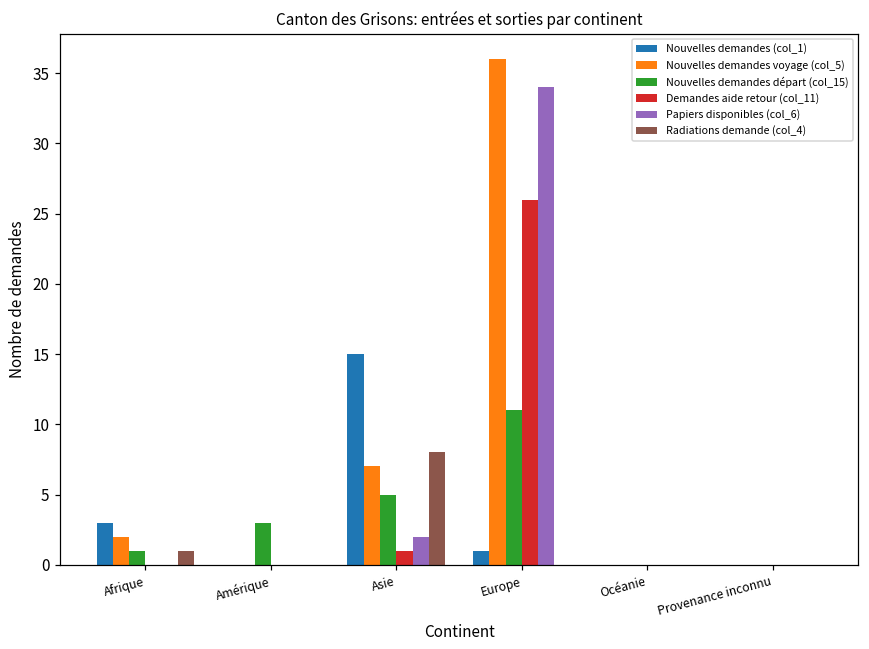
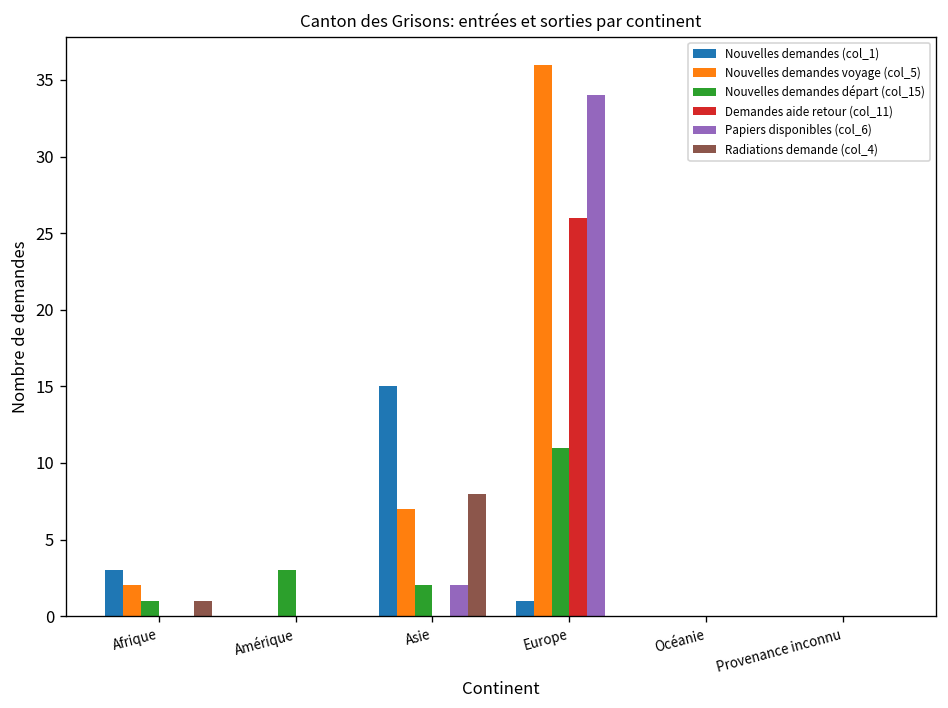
  {
    "Nouvelles demandes (col_1)": {
      "Afrique": 3,
      "Amérique": 0,
      "Asie": 15,
      "Europe": 1,
      "Océanie": 0,
      "Provenance inconnu": 0
    },
    "Nouvelles demandes voyage (col_5)": {
      "Afrique": 2,
      "Amérique": 0,
      "Asie": 7,
      "Europe": 36,
      "Océanie": 0,
      "Provenance inconnu": 0
    },
    "Nouvelles demandes départ (col_15)": {
      "Afrique": 1,
      "Amérique": 3,
-     "Asie": 5,
+     "Asie": 2,
      "Europe": 11,
      "Océanie": 0,
      "Provenance inconnu": 0
    },
    "Demandes aide retour (col_11)": {
      "Afrique": 0,
      "Amérique": 0,
-     "Asie": 1,
+     "Asie": 0,
      "Europe": 26,
      "Océanie": 0,
      "Provenance inconnu": 0
    },
    "Papiers disponibles (col_6)": {
      "Afrique": 0,
      "Amérique": 0,
      "Asie": 2,
      "Europe": 34,
      "Océanie": 0,
      "Provenance inconnu": 0
    },
    "Radiations demande (col_4)": {
      "Afrique": 1,
      "Amérique": 0,
      "Asie": 8,
      "Europe": 0,
      "Océanie": 0,
      "Provenance inconnu": 0
    }
  }
